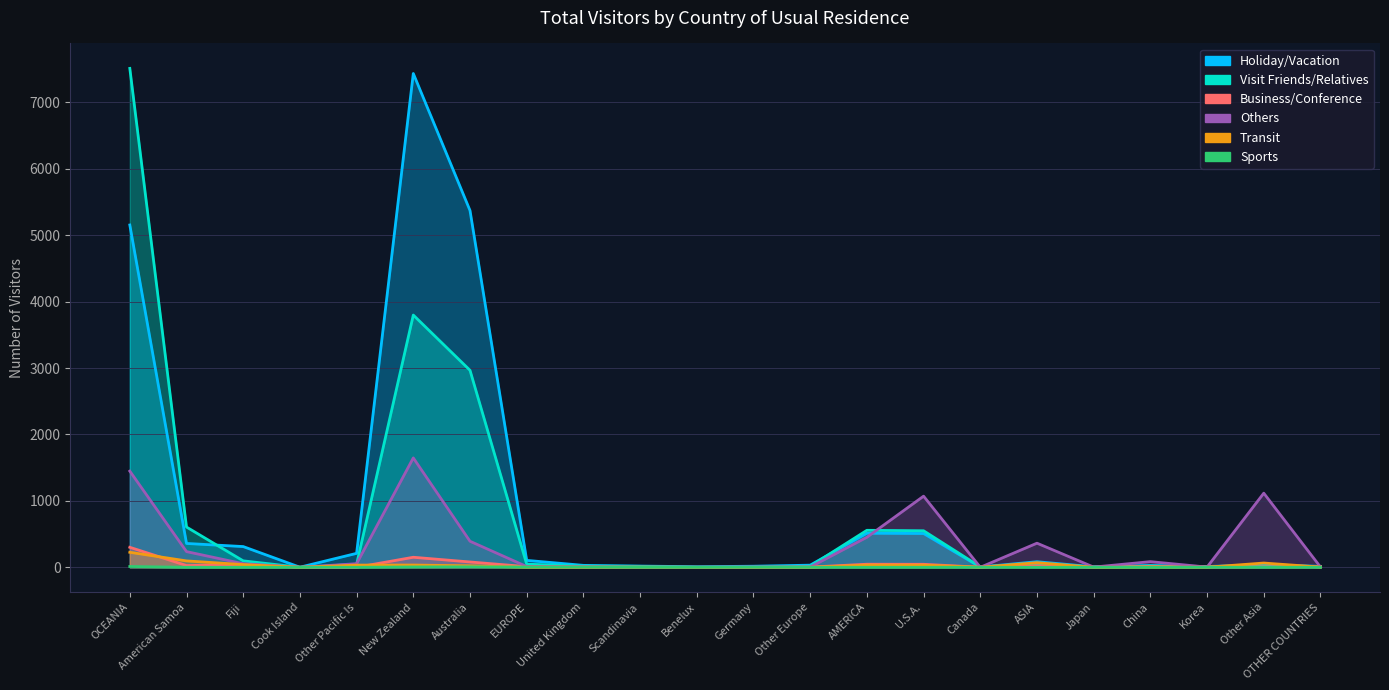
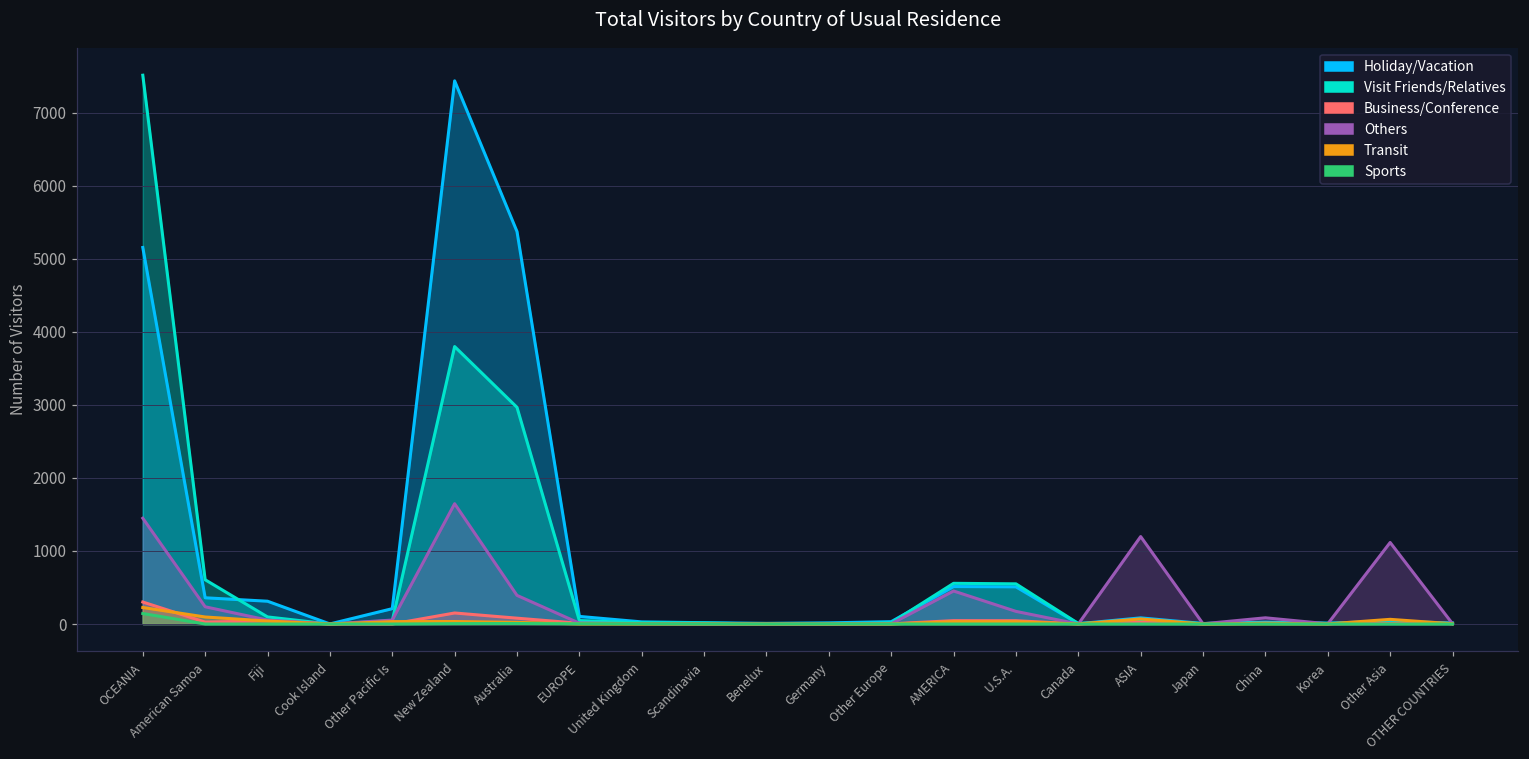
  {
    "Others": {
      "OCEANIA": 1400,
      "American Samoa": 200,
      "New Zealand": 1600,
      "Australia": 400,
      "AMERICA": 500,
-     "U.S.A.": 1100,
-     "ASIA": 400,
+     "U.S.A.": 200,
+     "ASIA": 1200,
      "China": 100,
      "Other Asia": 1100
    },
    "Sports": {
-     "OCEANIA": 0,
+     "OCEANIA": 100,
      "Fiji": 0
    }
  }
